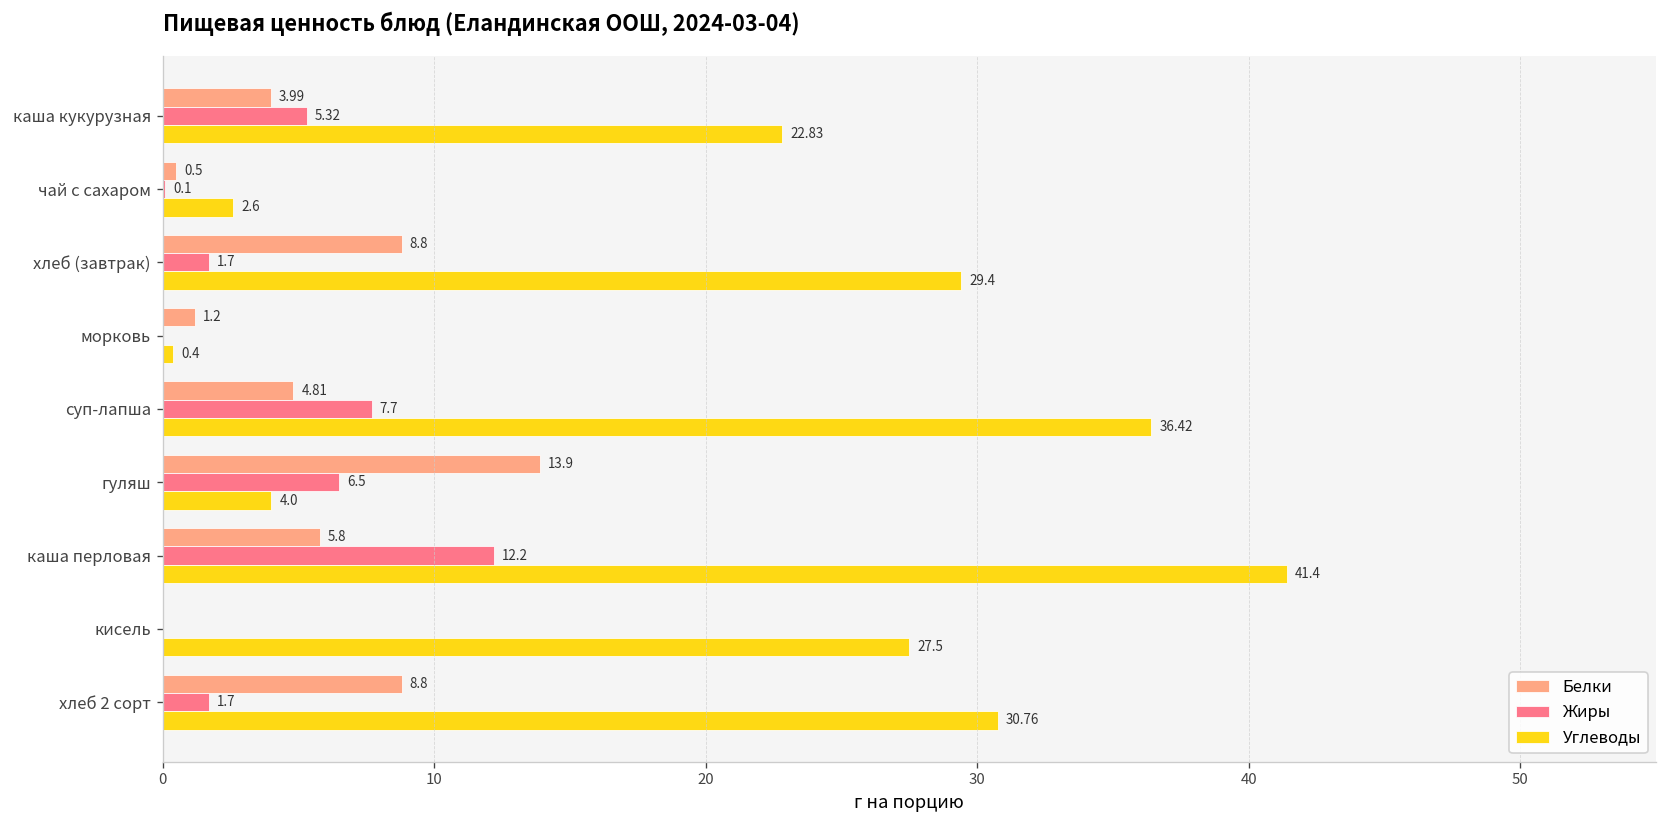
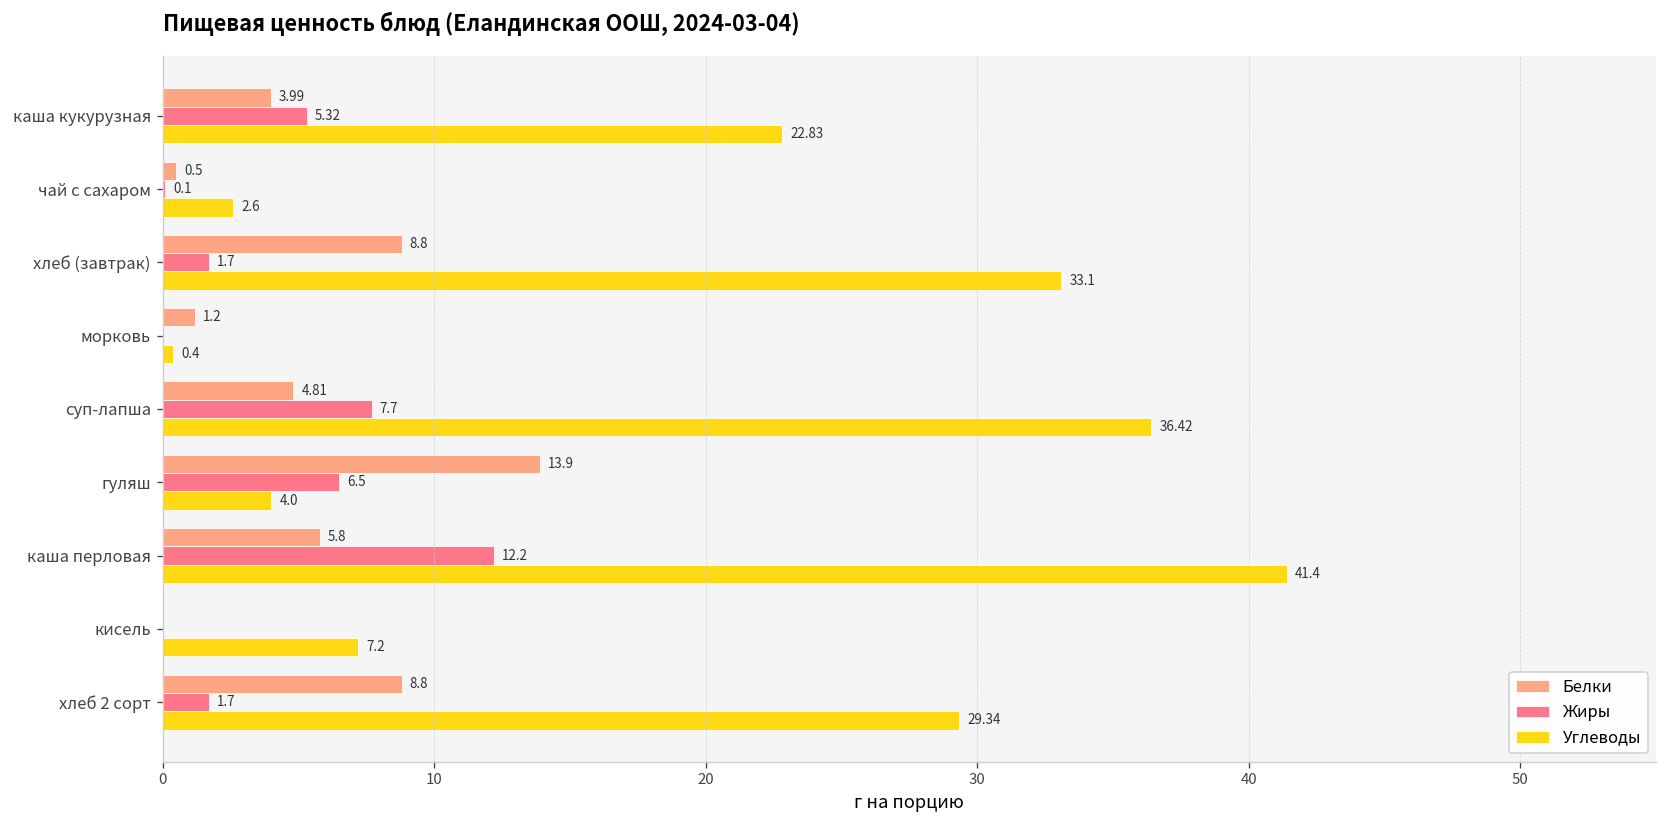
  {
    "Углеводы": {
      "каша кукурузная": 22.83,
      "чай с сахаром": 2.6,
-     "хлеб (завтрак)": 29.4,
+     "хлеб (завтрак)": 33.1,
      "морковь": 0.4,
      "суп-лапша": 36.42,
      "гуляш": 4.0,
      "каша перловая": 41.4,
-     "кисель": 27.5,
-     "хлеб 2 сорт": 30.76
+     "кисель": 7.2,
+     "хлеб 2 сорт": 29.34
    }
  }
